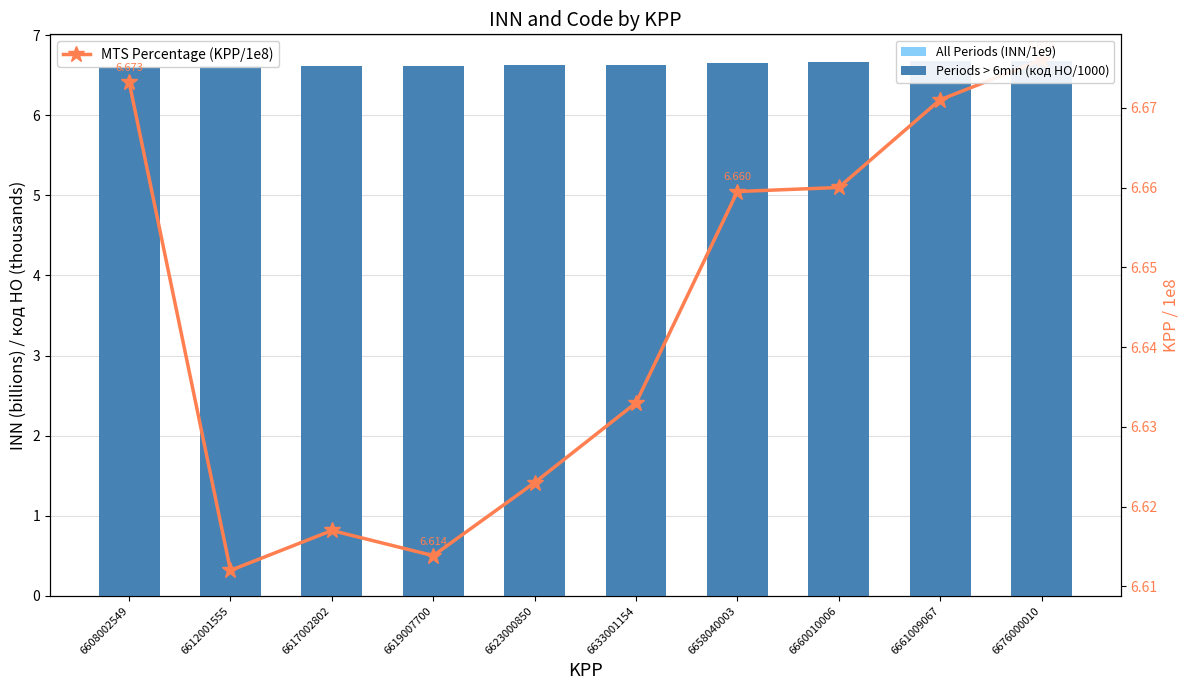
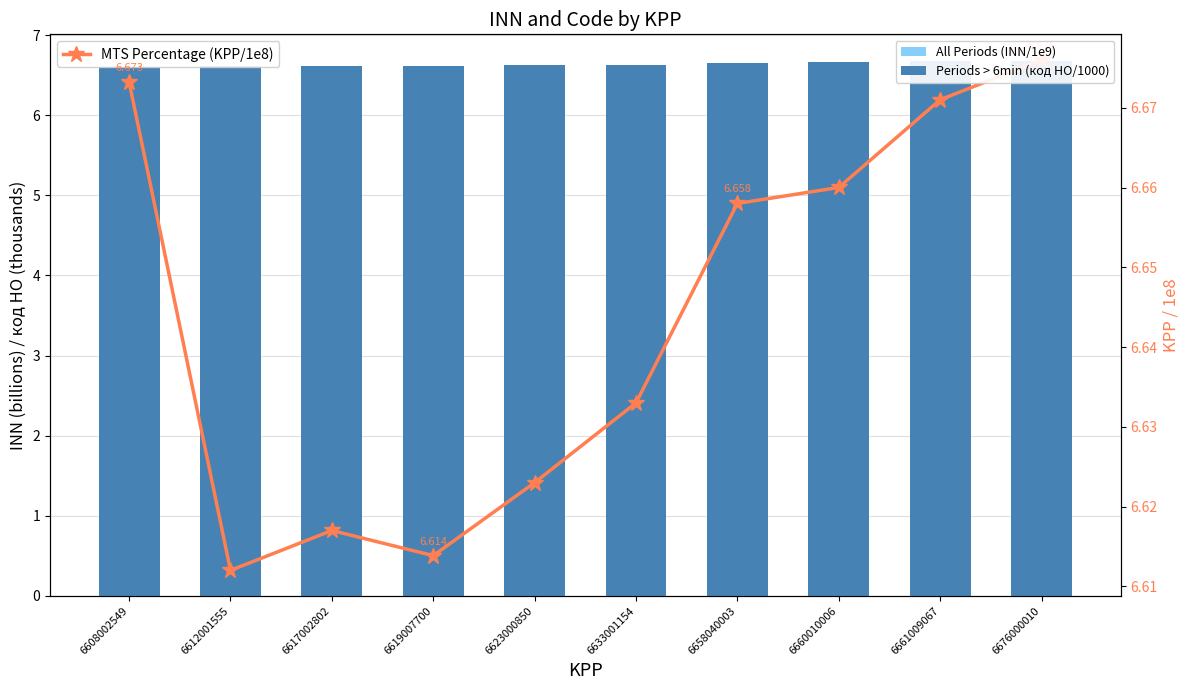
  {
    "MTS Percentage (KPP/1e8)": {
      "6619007700": 6.614,
-     "6658040003": 6.660
+     "6658040003": 6.658
    }
  }
